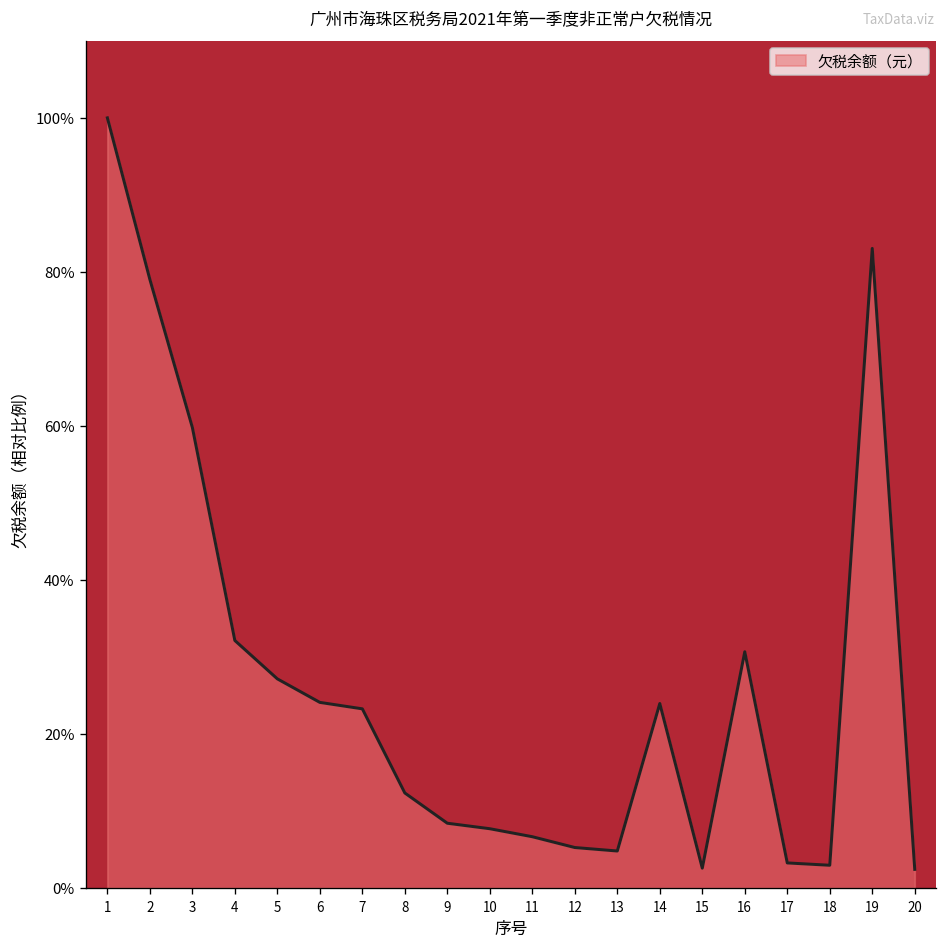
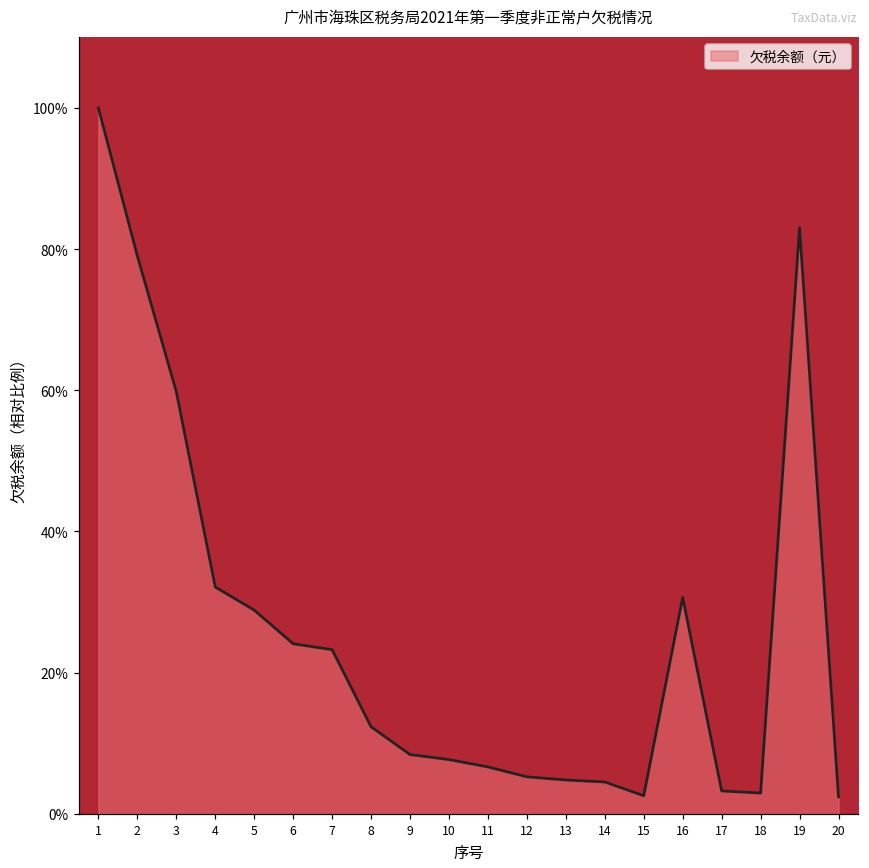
  {
    "1": "100%",
    "2": "79%",
    "3": "60%",
    "4": "32%",
-   "5": "27%",
+   "5": "29%",
    "6": "24%",
    "7": "23%",
    "8": "12%",
    "9": "8%",
    "10": "8%",
    "11": "7%",
    "12": "5%",
    "13": "5%",
-   "14": "24%",
+   "14": "5%",
    "15": "3%",
    "16": "31%",
    "17": "3%",
    "18": "3%",
    "19": "83%",
    "20": "2%"
  }
